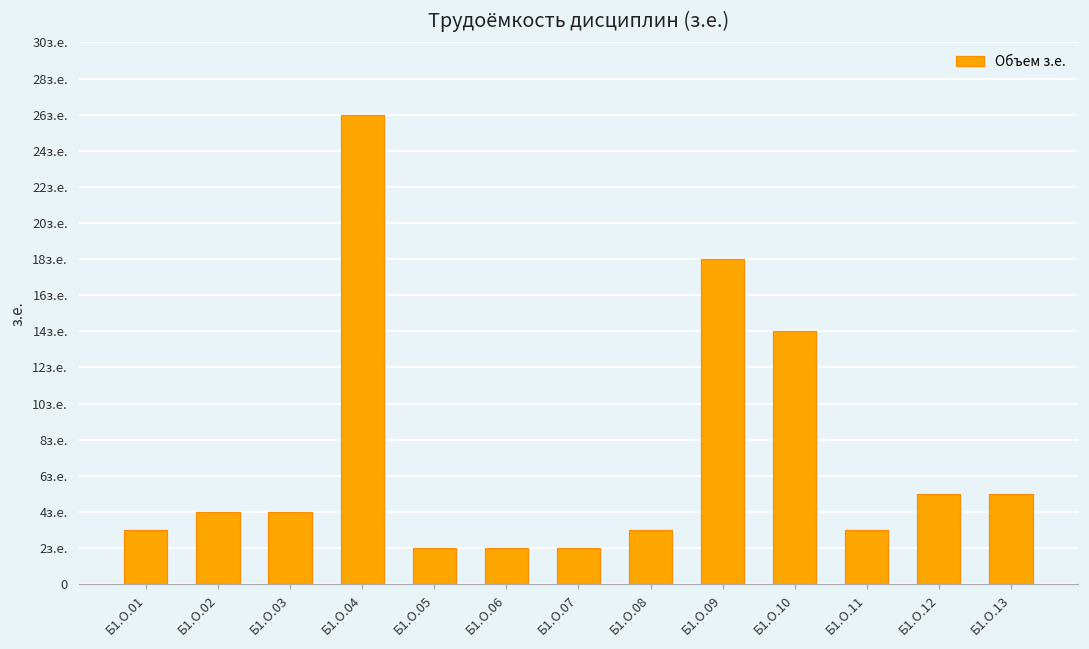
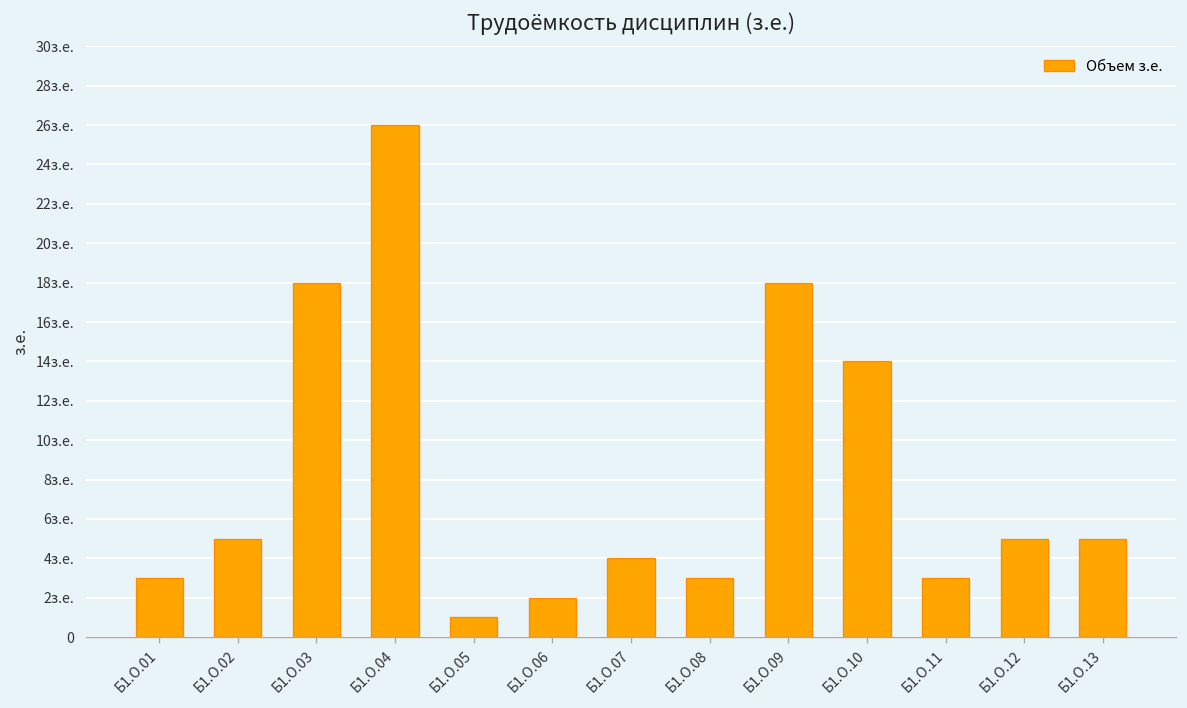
  {
    "Б1.О.01": "3з.е.",
-   "Б1.О.02": "4з.е.",
-   "Б1.О.03": "4з.е.",
+   "Б1.О.02": "5з.е.",
+   "Б1.О.03": "18з.е.",
    "Б1.О.04": "26з.е.",
-   "Б1.О.05": "2з.е.",
+   "Б1.О.05": "1з.е.",
    "Б1.О.06": "2з.е.",
-   "Б1.О.07": "2з.е.",
+   "Б1.О.07": "4з.е.",
    "Б1.О.08": "3з.е.",
    "Б1.О.09": "18з.е.",
    "Б1.О.10": "14з.е.",
    "Б1.О.11": "3з.е.",
    "Б1.О.12": "5з.е.",
    "Б1.О.13": "5з.е."
  }
